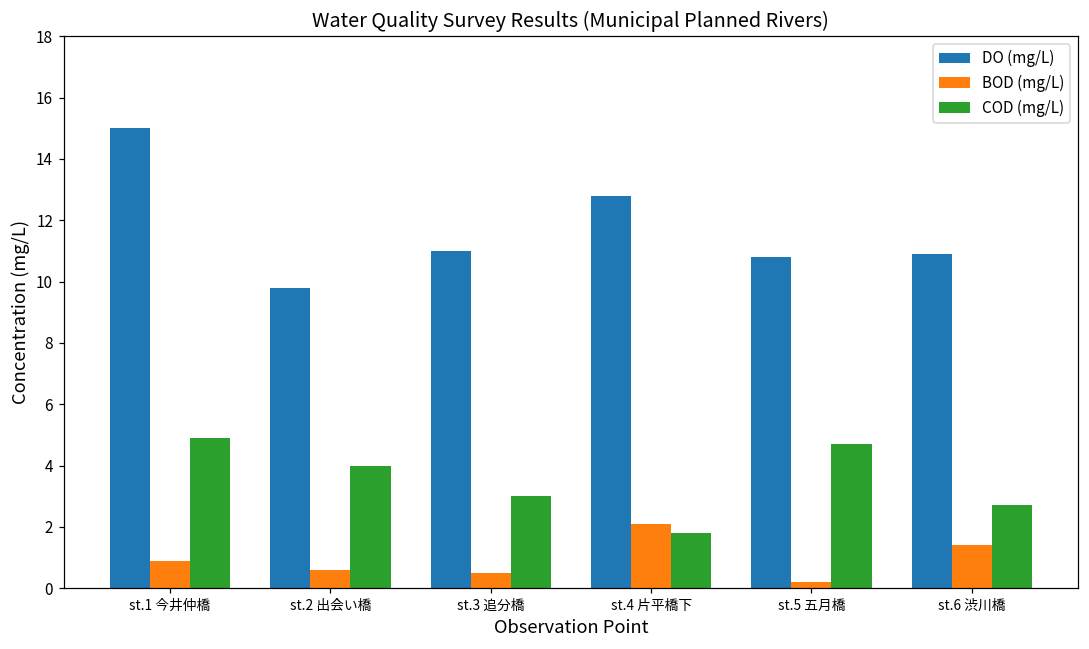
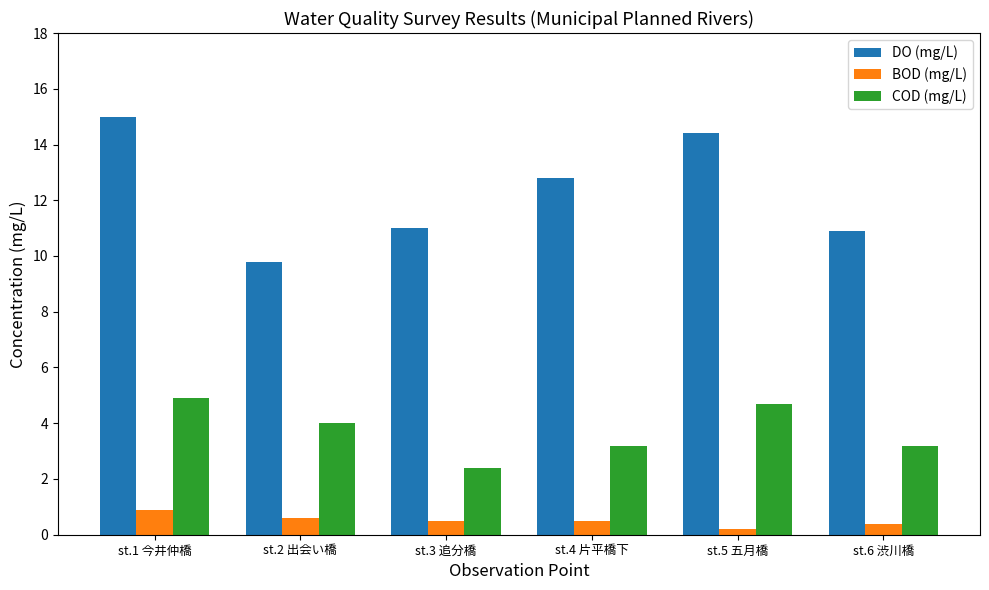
  {
    "DO (mg/L)": {
      "st.1 今井仲橋": 15.0,
      "st.2 出会い橋": 9.8,
      "st.3 追分橋": 11.0,
      "st.4 片平橋下": 12.8,
-     "st.5 五月橋": 10.8,
+     "st.5 五月橋": 14.4,
      "st.6 渋川橋": 10.9
    },
    "BOD (mg/L)": {
      "st.1 今井仲橋": 0.9,
      "st.2 出会い橋": 0.6,
      "st.3 追分橋": 0.5,
-     "st.4 片平橋下": 2.1,
+     "st.4 片平橋下": 0.5,
      "st.5 五月橋": 0.2,
-     "st.6 渋川橋": 1.4
+     "st.6 渋川橋": 0.4
    },
    "COD (mg/L)": {
      "st.1 今井仲橋": 4.9,
      "st.2 出会い橋": 4.0,
-     "st.3 追分橋": 3.0,
-     "st.4 片平橋下": 1.8,
+     "st.3 追分橋": 2.4,
+     "st.4 片平橋下": 3.2,
      "st.5 五月橋": 4.7,
-     "st.6 渋川橋": 2.7
+     "st.6 渋川橋": 3.2
    }
  }
